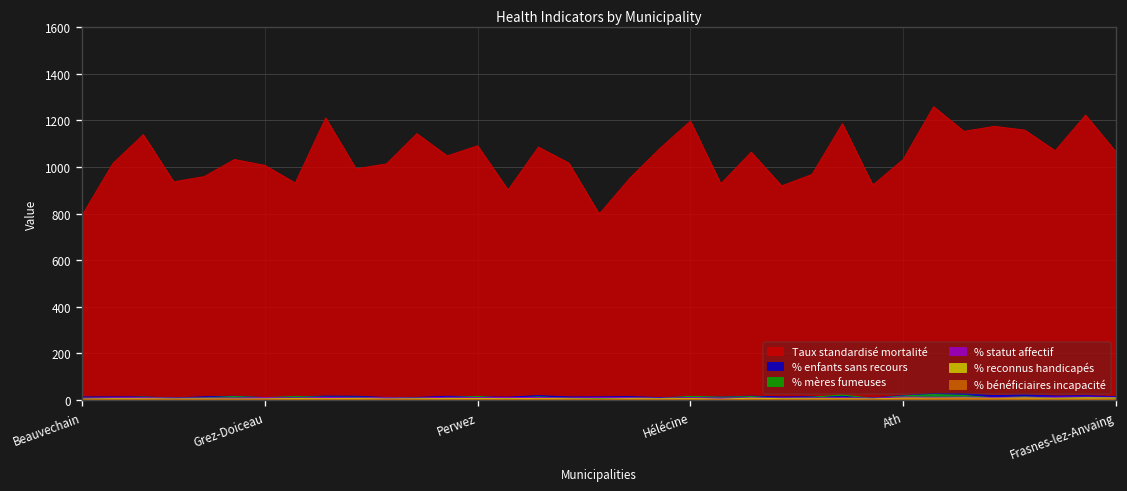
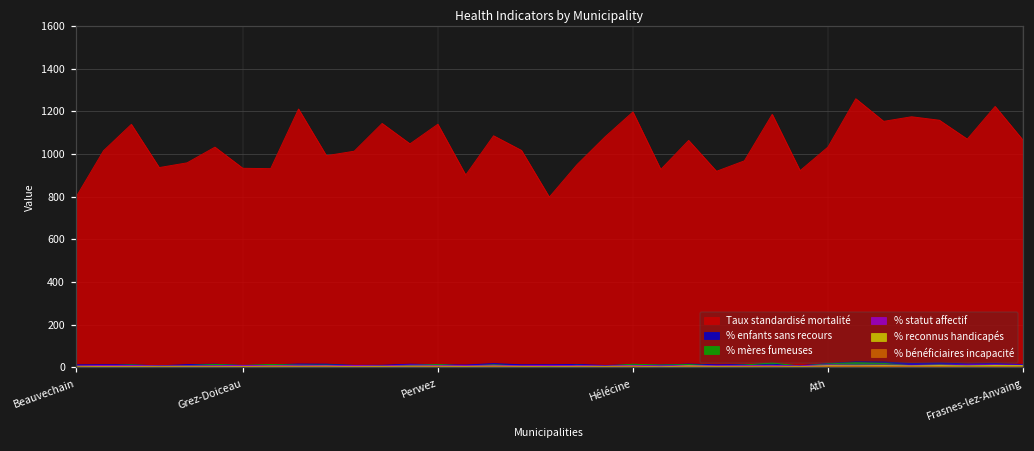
  {
    "Taux standardisé mortalité": {
      "Beauvechain": 800,
-     "Grez-Doiceau": 1010,
-     "Perwez": 1090,
+     "Grez-Doiceau": 930,
+     "Perwez": 1140,
      "Hélécine": 1200,
      "Ath": 1030,
      "Frasnes-lez-Anvaing": 1060
    }
  }
